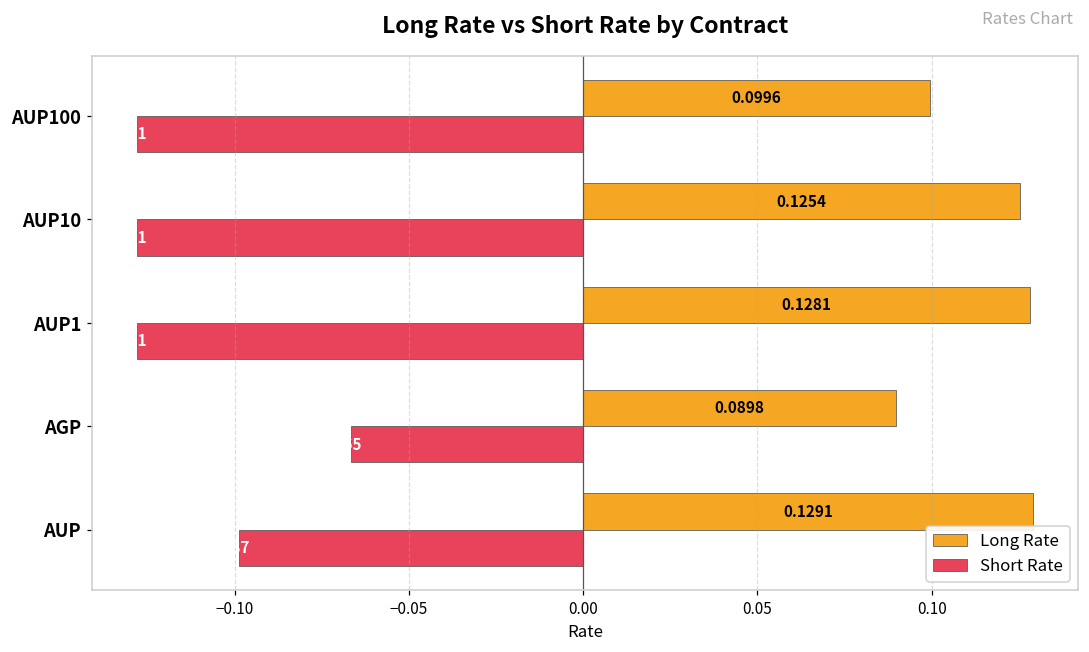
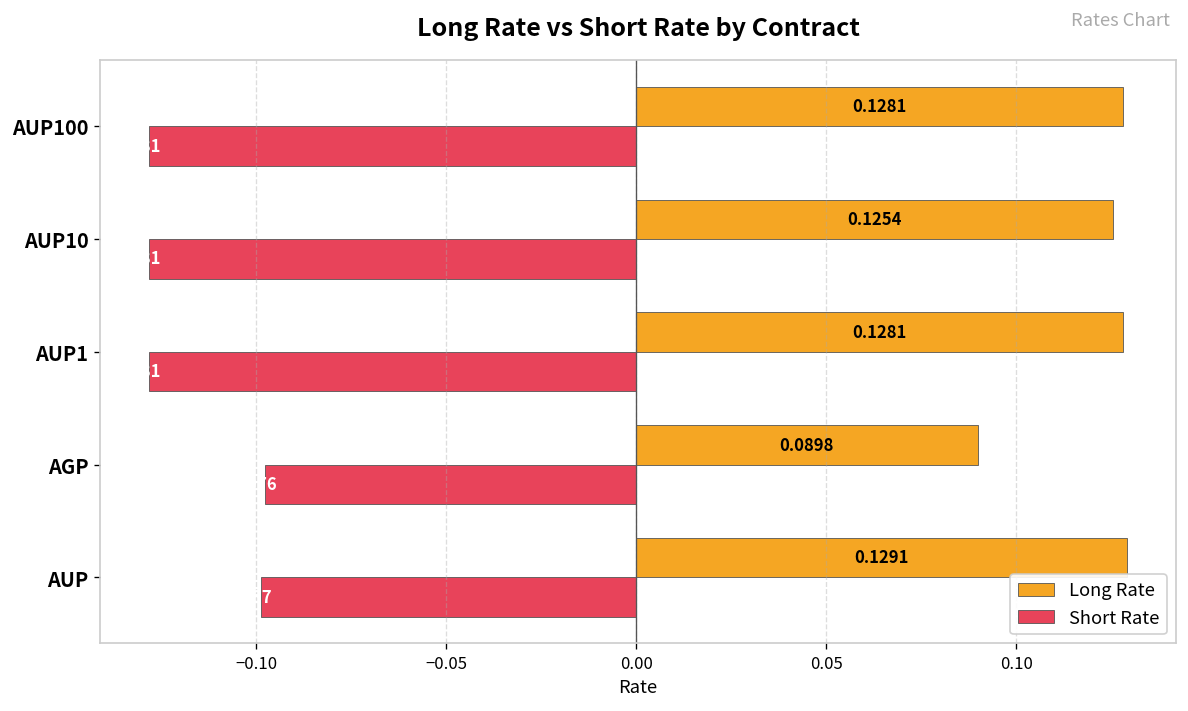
  {
    "Long Rate": {
-     "AUP100": 0.0996,
+     "AUP100": 0.1281,
      "AUP10": 0.1254,
      "AUP1": 0.1281,
      "AGP": 0.0898,
      "AUP": 0.1291
    },
    "Short Rate": {
      "AUP100": -0.128,
      "AUP10": -0.128,
      "AUP1": -0.128,
-     "AGP": -0.067,
+     "AGP": -0.098,
      "AUP": -0.099
    }
  }
